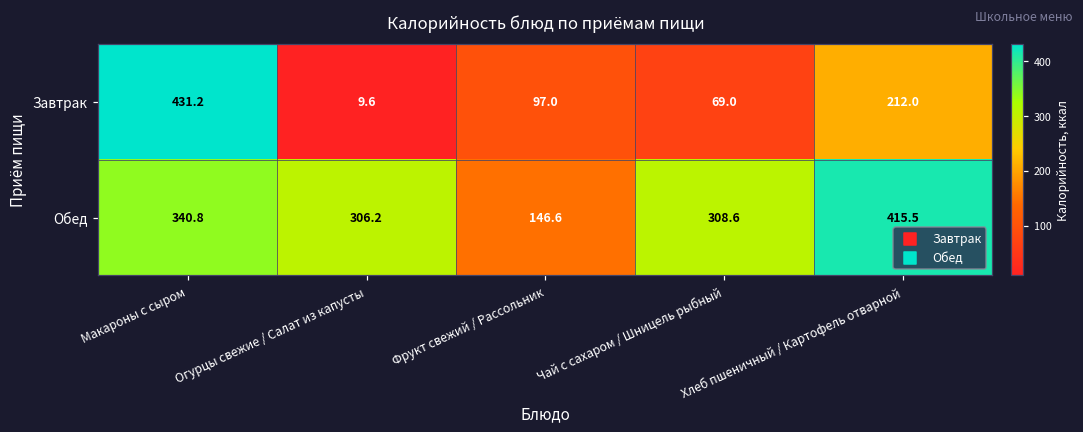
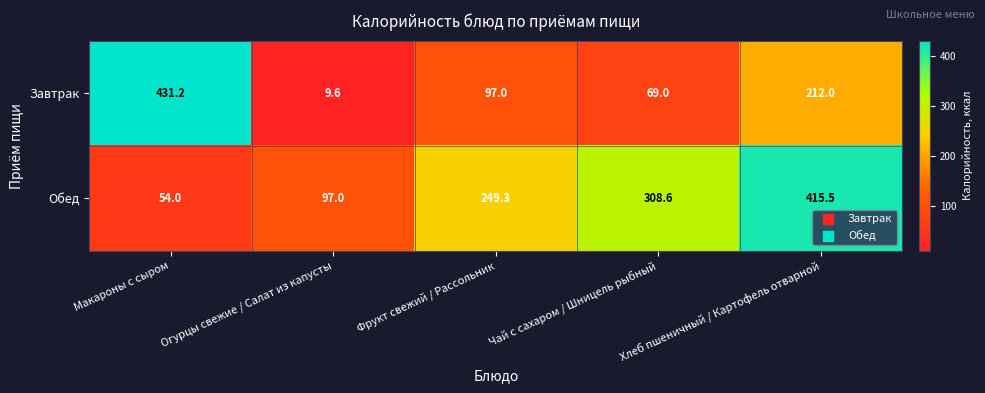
  {
    "Завтрак": {
      "Макароны с сыром": 431.2,
      "Огурцы свежие / Салат из капусты": 9.6,
      "Фрукт свежий / Рассольник": 97.0,
      "Чай с сахаром / Шницель рыбный": 69.0,
      "Хлеб пшеничный / Картофель отварной": 212.0
    },
    "Обед": {
-     "Макароны с сыром": 340.8,
-     "Огурцы свежие / Салат из капусты": 306.2,
-     "Фрукт свежий / Рассольник": 146.6,
+     "Макароны с сыром": 54.0,
+     "Огурцы свежие / Салат из капусты": 97.0,
+     "Фрукт свежий / Рассольник": 249.3,
      "Чай с сахаром / Шницель рыбный": 308.6,
      "Хлеб пшеничный / Картофель отварной": 415.5
    }
  }
